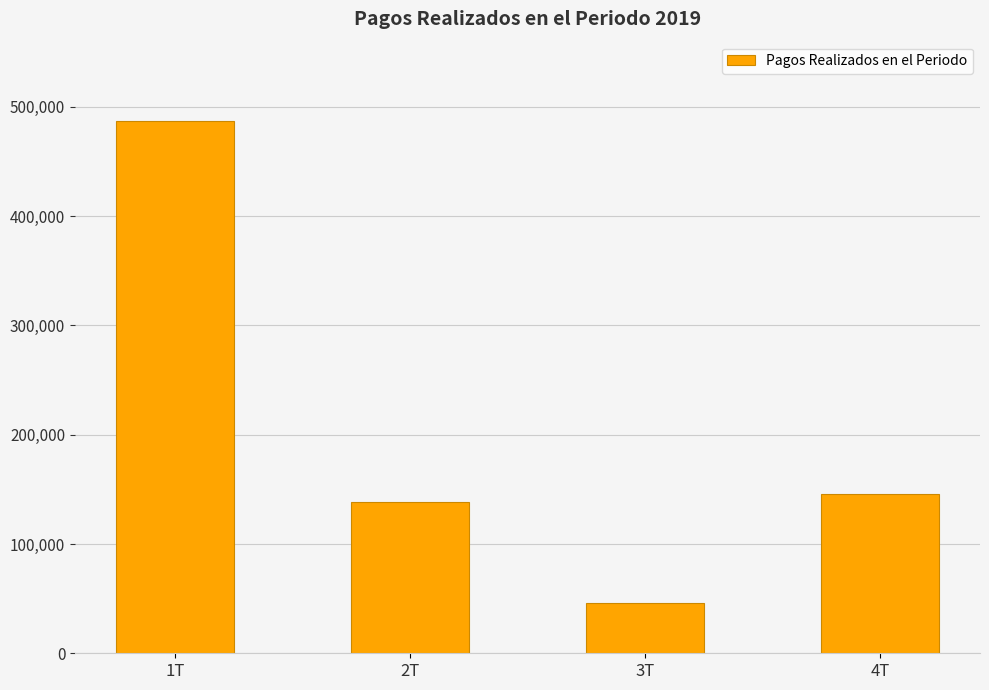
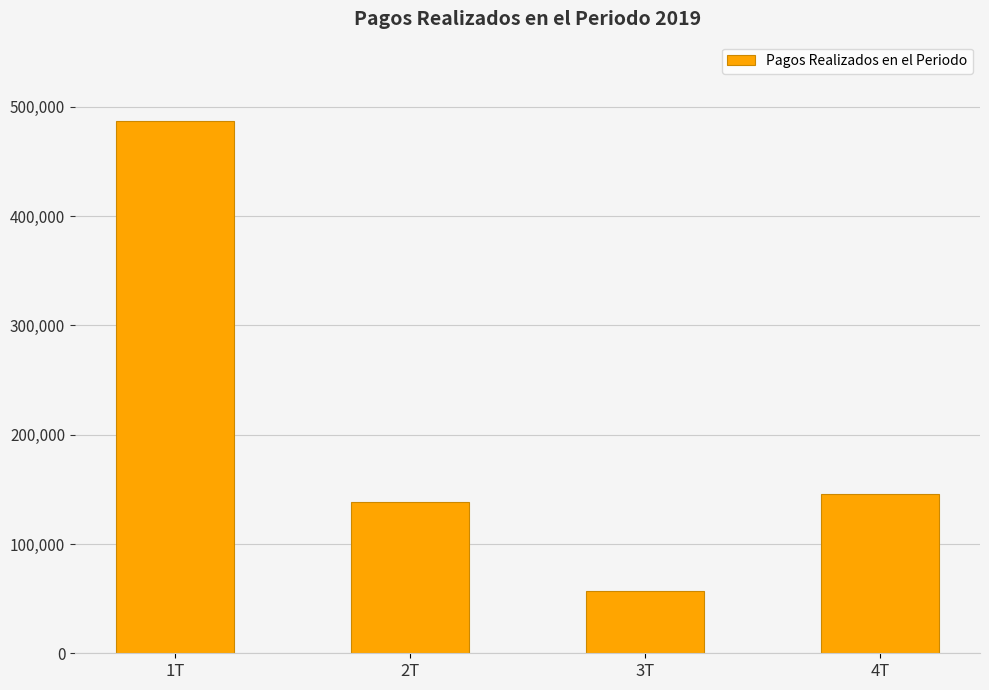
  {
    "1T": "487,000",
    "2T": "138,000",
-   "3T": "46,000",
+   "3T": "57,000",
    "4T": "145,000"
  }
